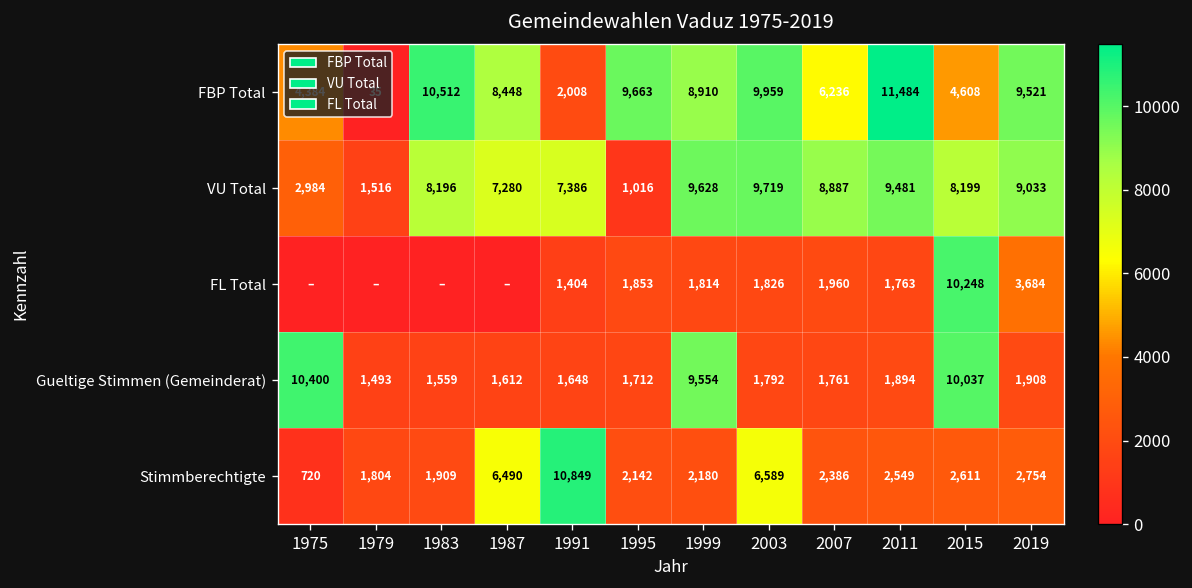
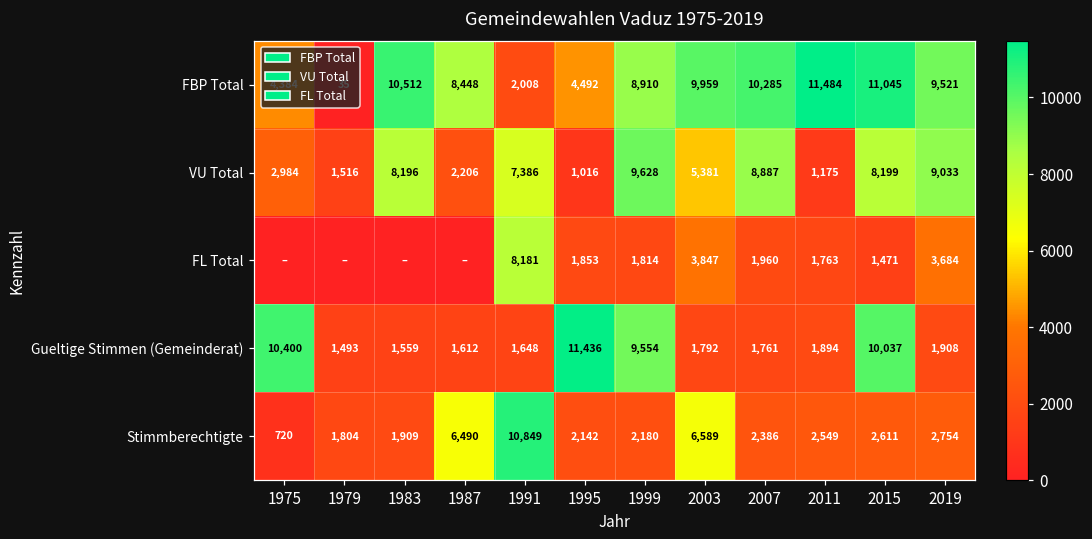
  {
    "FBP Total": {
      "1983": "10,512",
      "1987": "8,448",
      "1991": "2,008",
-     "1995": "9,663",
+     "1995": "4,492",
      "1999": "8,910",
      "2003": "9,959",
-     "2007": "6,236",
+     "2007": "10,285",
      "2011": "11,484",
-     "2015": "4,608",
+     "2015": "11,045",
      "2019": "9,521"
    },
    "VU Total": {
      "1975": "2,984",
      "1979": "1,516",
      "1983": "8,196",
-     "1987": "7,280",
+     "1987": "2,206",
      "1991": "7,386",
      "1995": "1,016",
      "1999": "9,628",
-     "2003": "9,719",
+     "2003": "5,381",
      "2007": "8,887",
-     "2011": "9,481",
+     "2011": "1,175",
      "2015": "8,199",
      "2019": "9,033"
    },
    "FL Total": {
-     "1991": "1,404",
+     "1991": "8,181",
      "1995": "1,853",
      "1999": "1,814",
-     "2003": "1,826",
+     "2003": "3,847",
      "2007": "1,960",
      "2011": "1,763",
-     "2015": "10,248",
+     "2015": "1,471",
      "2019": "3,684"
    },
    "Gueltige Stimmen (Gemeinderat)": {
      "1975": "10,400",
      "1979": "1,493",
      "1983": "1,559",
      "1987": "1,612",
      "1991": "1,648",
-     "1995": "1,712",
+     "1995": "11,436",
      "1999": "9,554",
      "2003": "1,792",
      "2007": "1,761",
      "2011": "1,894",
      "2015": "10,037",
      "2019": "1,908"
    },
    "Stimmberechtigte": {
      "1975": "720",
      "1979": "1,804",
      "1983": "1,909",
      "1987": "6,490",
      "1991": "10,849",
      "1995": "2,142",
      "1999": "2,180",
      "2003": "6,589",
      "2007": "2,386",
      "2011": "2,549",
      "2015": "2,611",
      "2019": "2,754"
    }
  }
